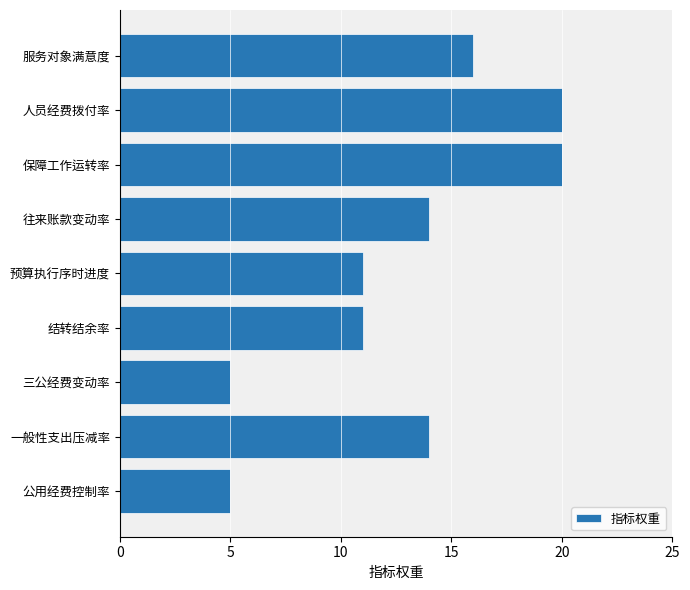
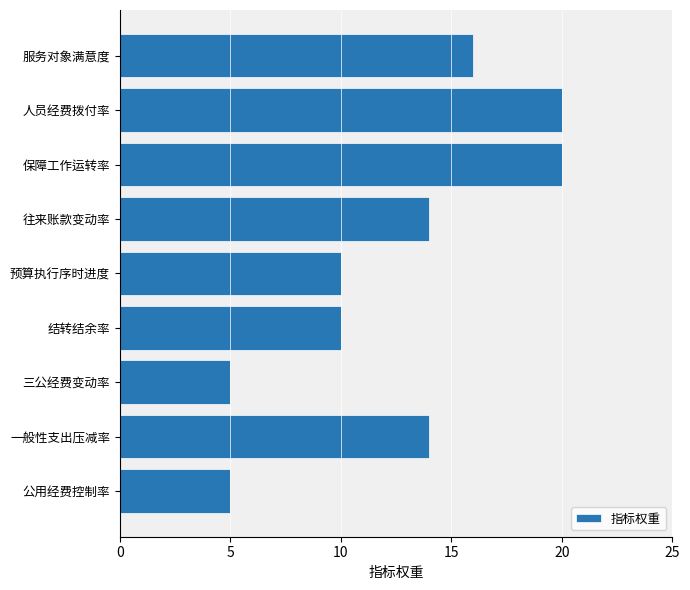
  {
    "服务对象满意度": 16,
    "人员经费拨付率": 20,
    "保障工作运转率": 20,
    "往来账款变动率": 14,
-   "预算执行序时进度": 11,
-   "结转结余率": 11,
+   "预算执行序时进度": 10,
+   "结转结余率": 10,
    "三公经费变动率": 5,
    "一般性支出压减率": 14,
    "公用经费控制率": 5
  }
